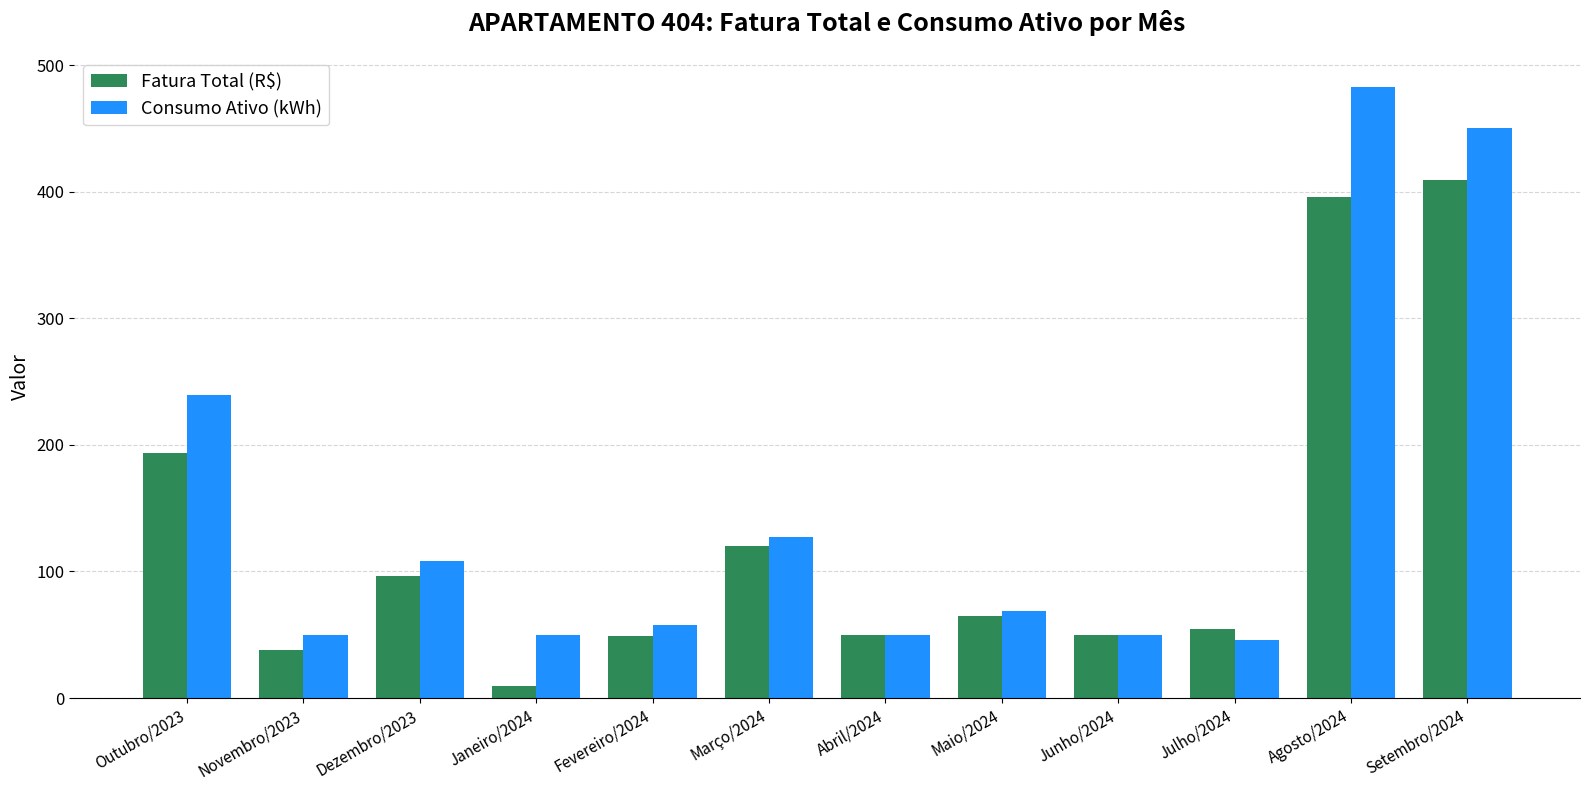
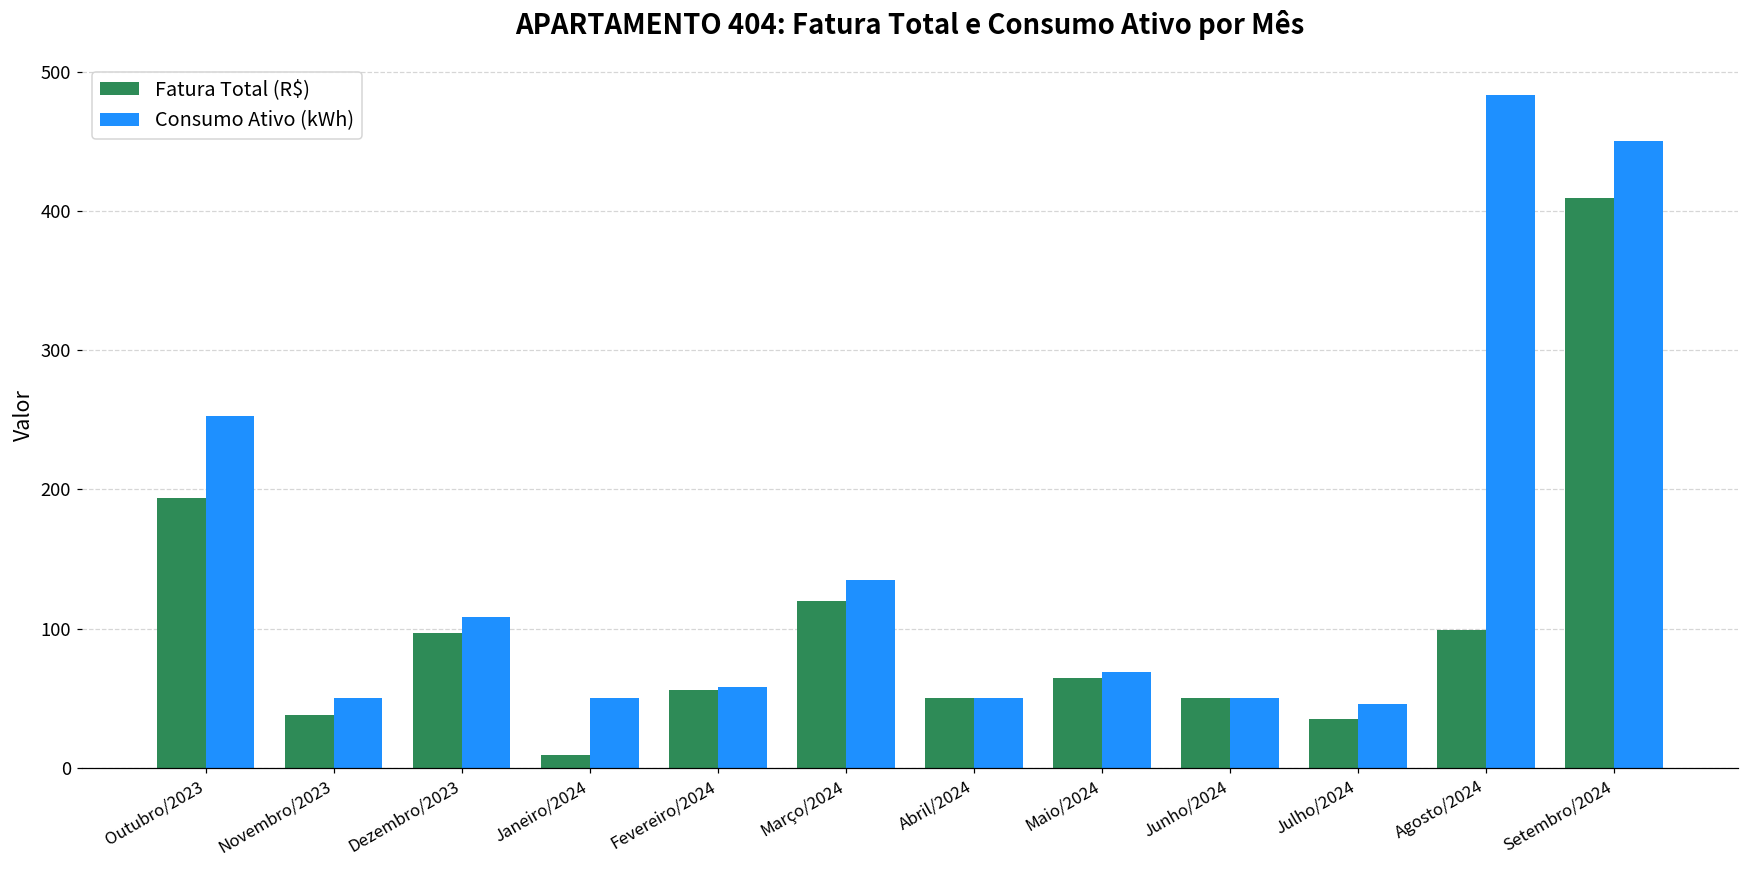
  {
    "Fatura Total (R$)": {
      "Outubro/2023": 194,
      "Novembro/2023": 38,
      "Dezembro/2023": 97,
      "Janeiro/2024": 10,
-     "Fevereiro/2024": 49,
+     "Fevereiro/2024": 56,
      "Março/2024": 120,
      "Abril/2024": 50,
      "Maio/2024": 65,
      "Junho/2024": 50,
-     "Julho/2024": 55,
-     "Agosto/2024": 396,
+     "Julho/2024": 35,
+     "Agosto/2024": 99,
      "Setembro/2024": 409
    },
    "Consumo Ativo (kWh)": {
-     "Outubro/2023": 239,
+     "Outubro/2023": 253,
      "Novembro/2023": 50,
      "Dezembro/2023": 108,
      "Janeiro/2024": 50,
      "Fevereiro/2024": 58,
-     "Março/2024": 127,
+     "Março/2024": 135,
      "Abril/2024": 50,
      "Maio/2024": 69,
      "Junho/2024": 50,
      "Julho/2024": 46,
      "Agosto/2024": 483,
      "Setembro/2024": 450
    }
  }
